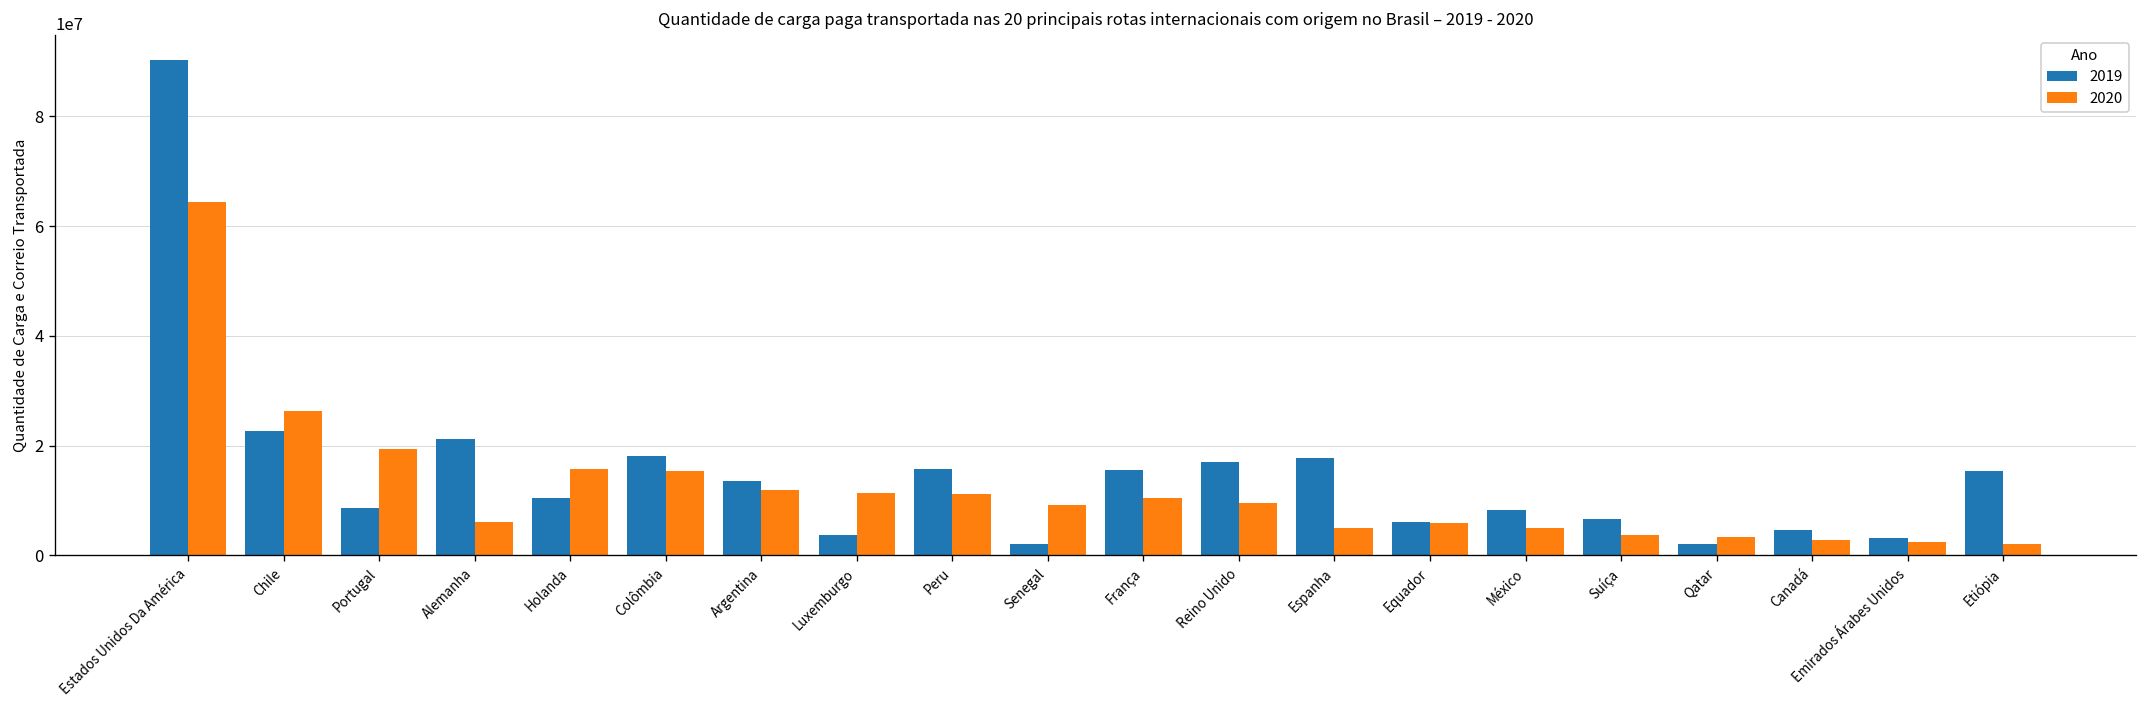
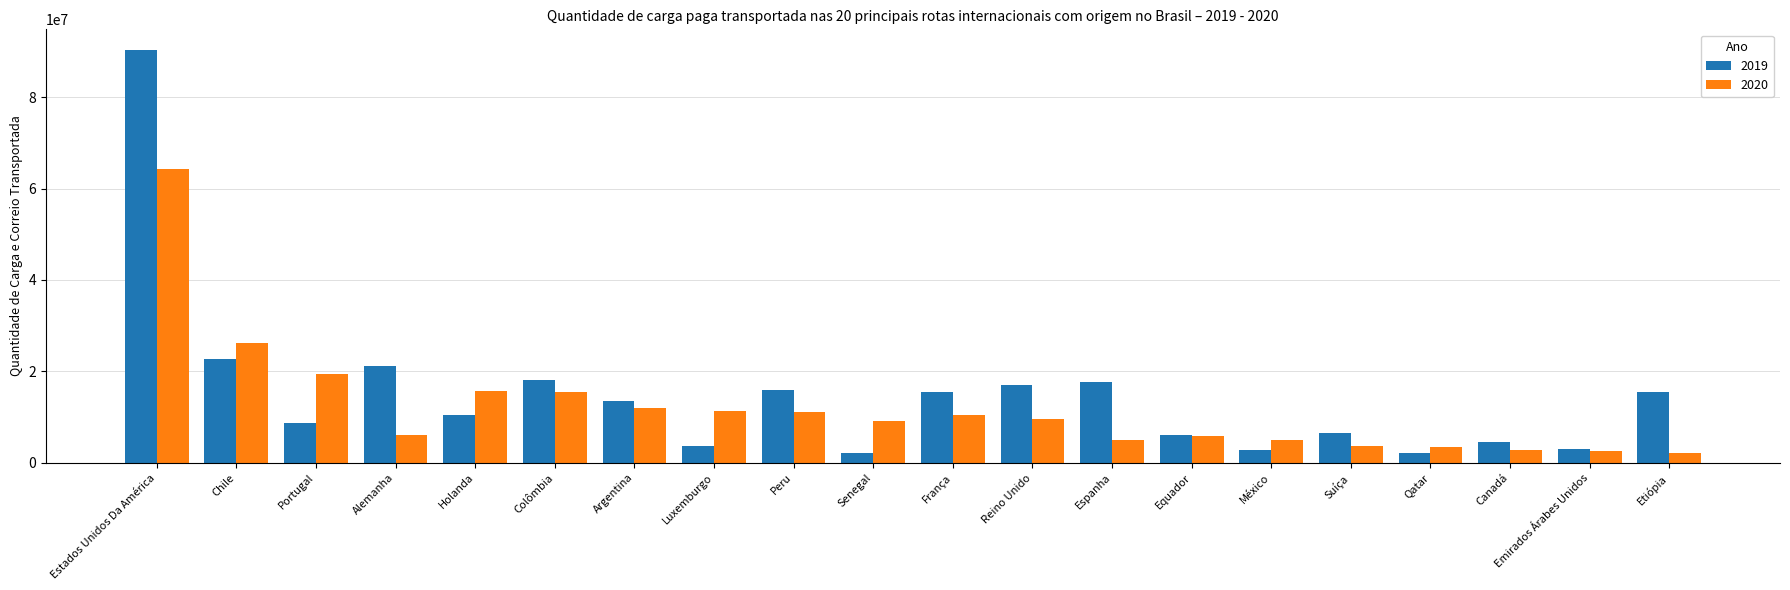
  {
    "2019": {
      "Estados Unidos Da América": 90000000,
      "Chile": 23000000,
      "Portugal": 9000000,
      "Alemanha": 21000000,
      "Holanda": 10000000,
      "Colômbia": 18000000,
      "Argentina": 14000000,
      "Luxemburgo": 4000000,
      "Peru": 16000000,
      "Senegal": 2000000,
      "França": 16000000,
      "Reino Unido": 17000000,
      "Espanha": 18000000,
      "Equador": 6000000,
-     "México": 8000000,
+     "México": 3000000,
      "Suíça": 7000000,
      "Qatar": 2000000,
      "Canadá": 5000000,
      "Emirados Árabes Unidos": 3000000,
      "Etiópia": 15000000
    },
    "2020": {
      "Estados Unidos Da América": 64000000,
      "Chile": 26000000,
      "Portugal": 19000000,
      "Alemanha": 6000000,
      "Holanda": 16000000,
      "Colômbia": 15000000,
      "Argentina": 12000000,
      "Luxemburgo": 11000000,
      "Peru": 11000000,
      "Senegal": 9000000,
      "França": 10000000,
      "Reino Unido": 10000000,
      "Espanha": 5000000,
      "Equador": 6000000,
      "México": 5000000,
      "Suíça": 4000000,
      "Qatar": 3000000,
      "Canadá": 3000000,
      "Emirados Árabes Unidos": 2000000,
      "Etiópia": 2000000
    }
  }
